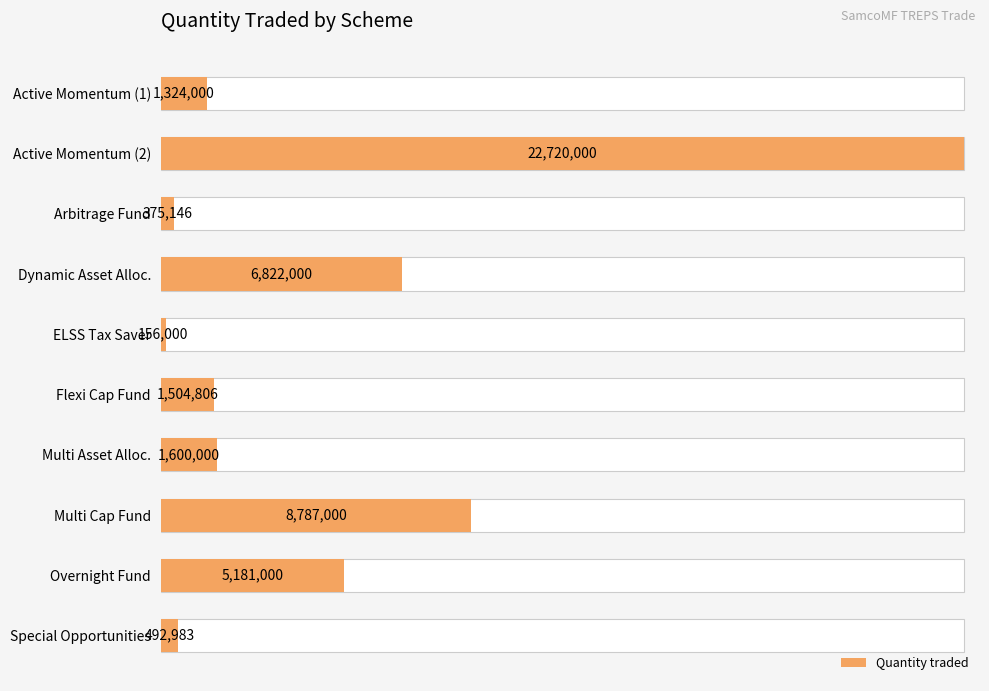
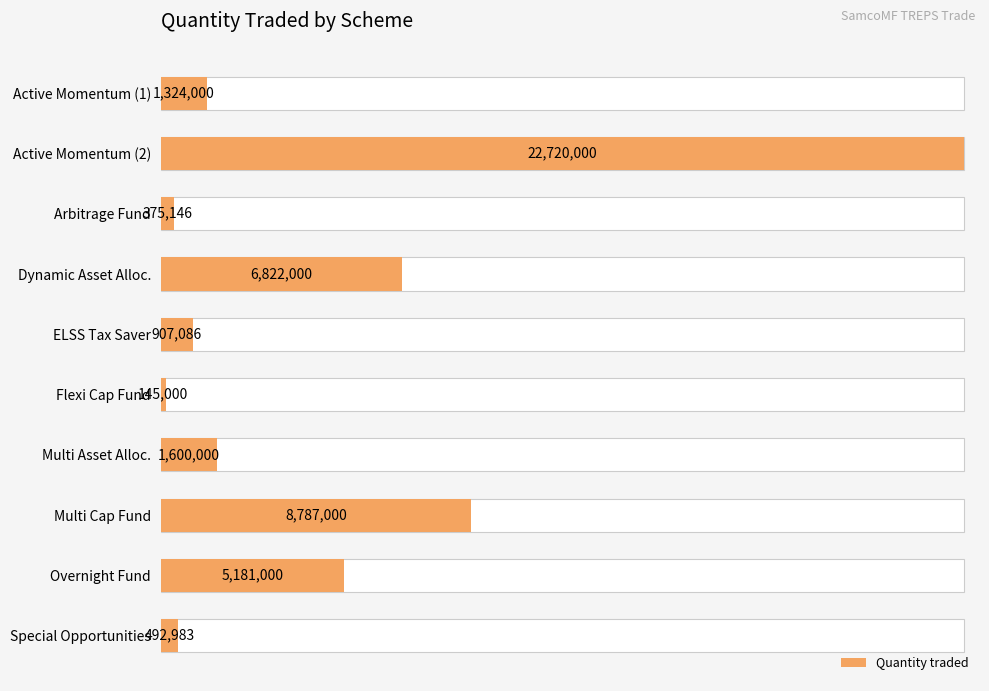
  {
    "Quantity traded": {
      "Active Momentum (2)": "22,720,000",
-     "ELSS Tax Saver": "156,000",
-     "Flexi Cap Fund": "1,504,806"
+     "ELSS Tax Saver": "907,086",
+     "Flexi Cap Fund": "145,000"
    }
  }
